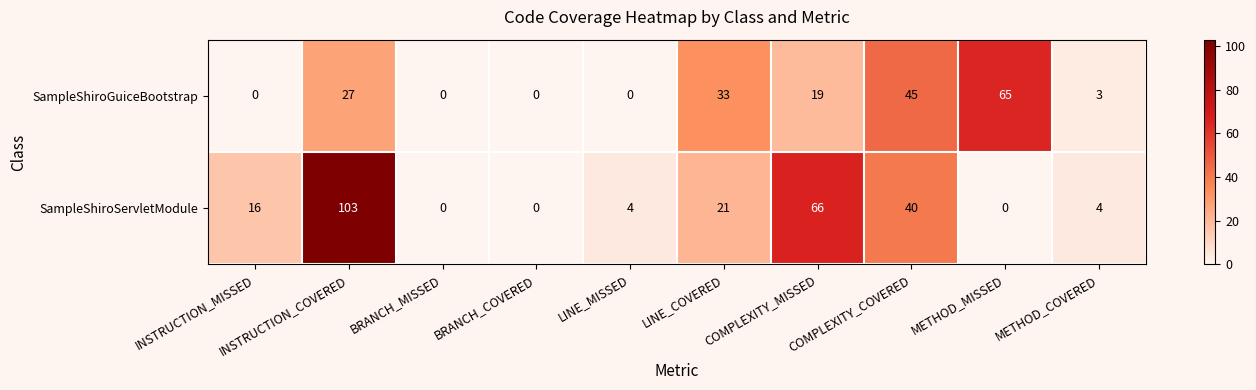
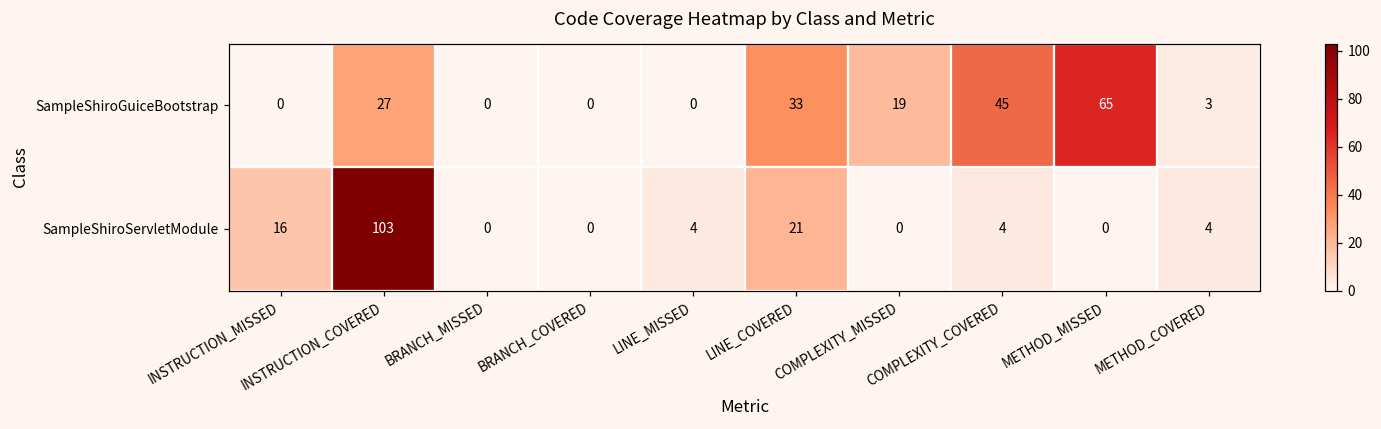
  {
    "SampleShiroGuiceBootstrap": {
      "INSTRUCTION_MISSED": 0,
      "INSTRUCTION_COVERED": 27,
      "BRANCH_MISSED": 0,
      "BRANCH_COVERED": 0,
      "LINE_MISSED": 0,
      "LINE_COVERED": 33,
      "COMPLEXITY_MISSED": 19,
      "COMPLEXITY_COVERED": 45,
      "METHOD_MISSED": 65,
      "METHOD_COVERED": 3
    },
    "SampleShiroServletModule": {
      "INSTRUCTION_MISSED": 16,
      "INSTRUCTION_COVERED": 103,
      "BRANCH_MISSED": 0,
      "BRANCH_COVERED": 0,
      "LINE_MISSED": 4,
      "LINE_COVERED": 21,
-     "COMPLEXITY_MISSED": 66,
-     "COMPLEXITY_COVERED": 40,
+     "COMPLEXITY_MISSED": 0,
+     "COMPLEXITY_COVERED": 4,
      "METHOD_MISSED": 0,
      "METHOD_COVERED": 4
    }
  }
